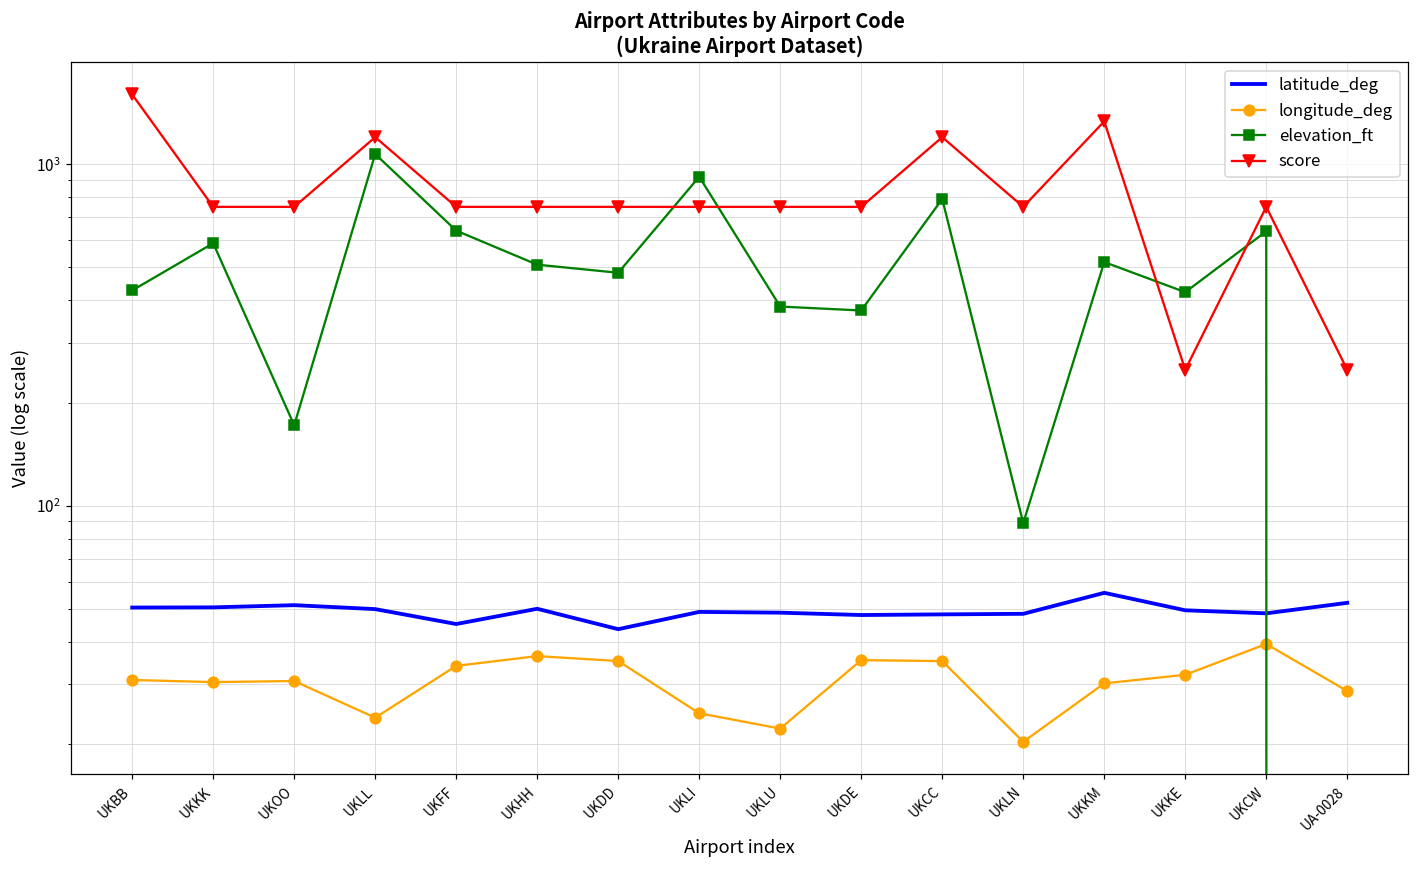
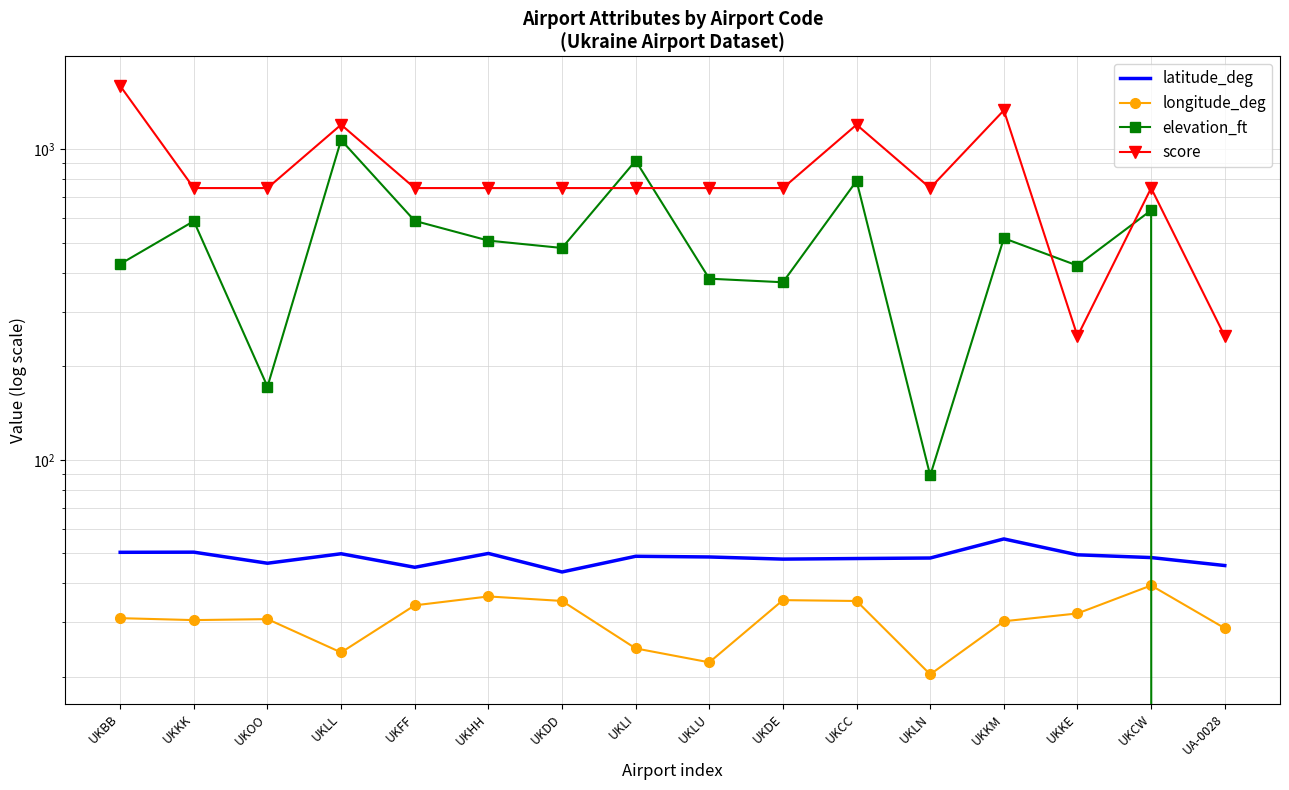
  {
    "latitude_deg": {
      "UKBB": 50,
      "UKKK": 50,
-     "UKOO": 51,
+     "UKOO": 46,
      "UKLL": 50,
      "UKFF": 45,
      "UKHH": 50,
      "UKDD": 44,
      "UKLI": 49,
      "UKLU": 49,
      "UKDE": 48,
      "UKCC": 48,
      "UKLN": 48,
      "UKKM": 56,
      "UKKE": 49,
      "UKCW": 48,
-     "UA-0028": 52
+     "UA-0028": 46
    },
    "longitude_deg": {
      "UKBB": 31,
      "UKKK": 30,
      "UKOO": 31,
      "UKLL": 24,
      "UKFF": 34,
      "UKHH": 36,
      "UKDD": 35,
      "UKLI": 25,
      "UKLU": 22,
      "UKDE": 35,
      "UKCC": 35,
      "UKLN": 20,
      "UKKM": 30,
      "UKKE": 32,
      "UKCW": 39,
      "UA-0028": 29
    },
    "elevation_ft": {
      "UKBB": 430,
      "UKKK": 590,
      "UKOO": 170,
      "UKLL": 1070,
-     "UKFF": 640,
+     "UKFF": 590,
      "UKHH": 510,
      "UKDD": 480,
      "UKLI": 920,
      "UKLU": 380,
      "UKDE": 370,
      "UKCC": 790,
      "UKLN": 89,
      "UKKM": 520,
      "UKKE": 420,
      "UKCW": 640
    },
    "score": {
      "UKBB": 1600,
      "UKKK": 750,
      "UKOO": 750,
      "UKLL": 1200,
      "UKFF": 750,
      "UKHH": 750,
      "UKDD": 750,
      "UKLI": 750,
      "UKLU": 750,
      "UKDE": 750,
      "UKCC": 1200,
      "UKLN": 750,
      "UKKM": 1340,
      "UKKE": 250,
      "UKCW": 750,
      "UA-0028": 250
    }
  }
